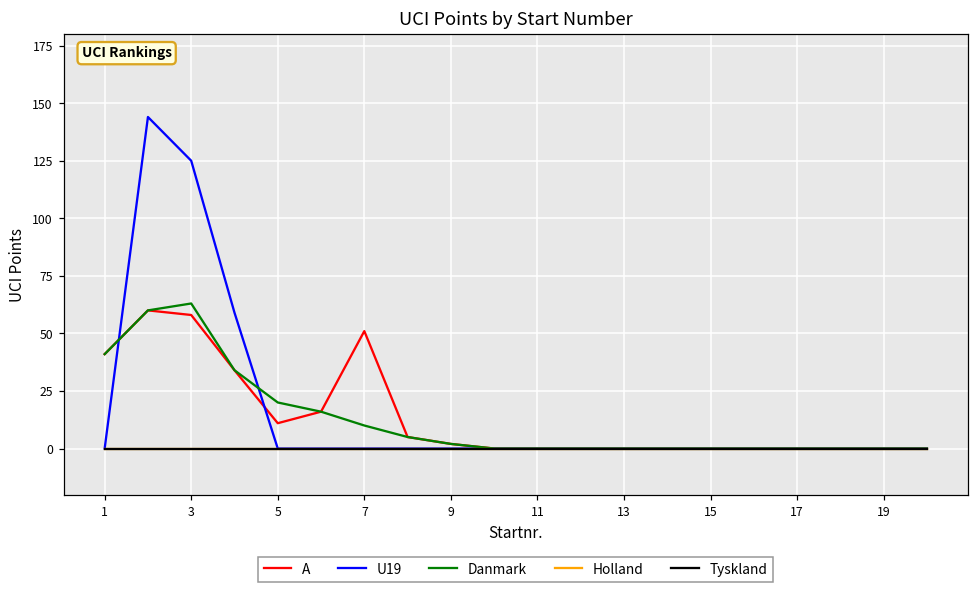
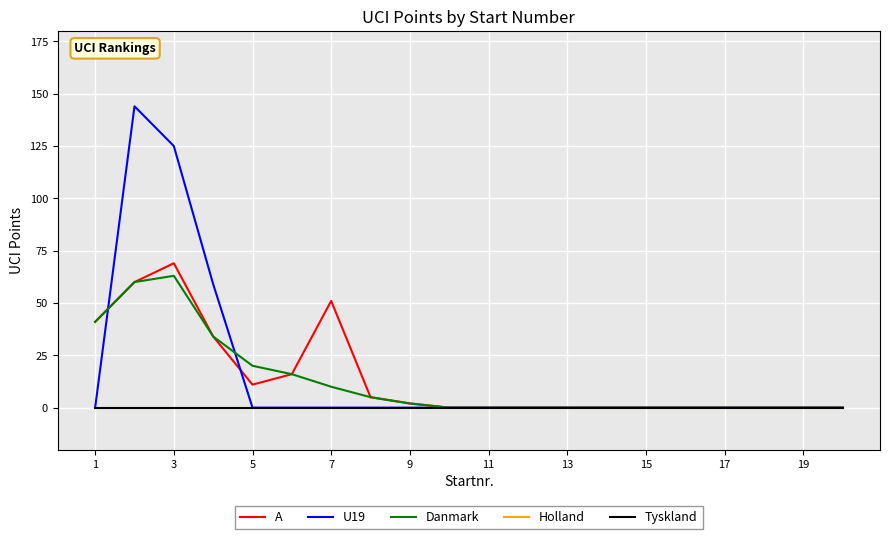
  {
    "A": {
-     "3": 58,
+     "3": 69,
      "5": 11,
      "7": 51
    },
    "U19": {
      "3": 125
    },
    "Danmark": {
      "3": 63,
      "5": 20,
      "7": 10
    },
    "Tyskland": {
      "3": 0
    }
  }
